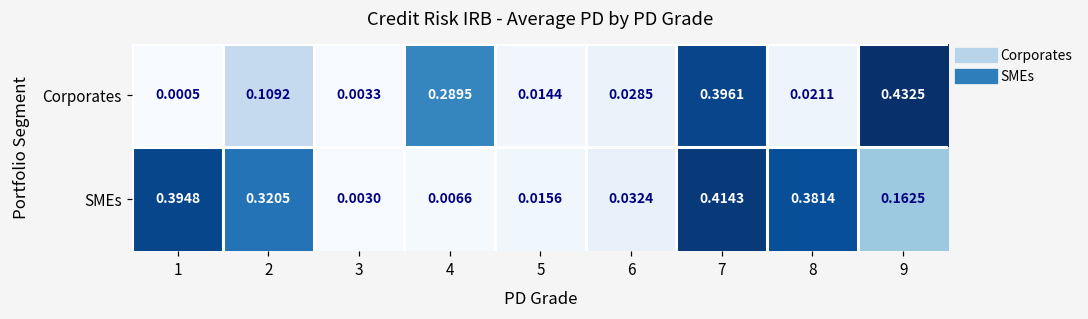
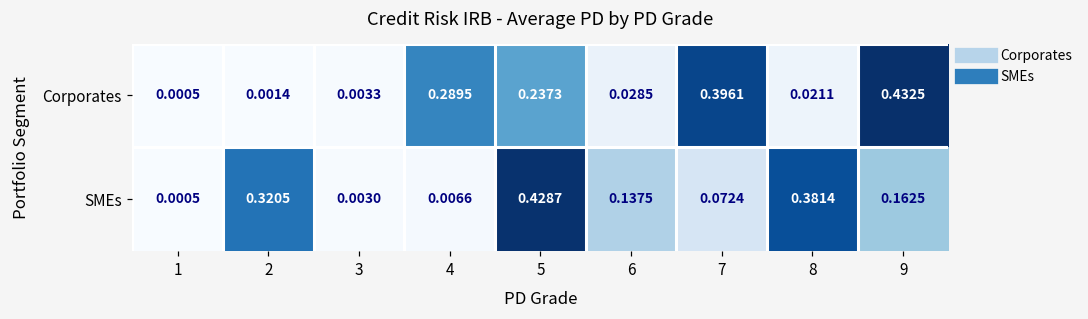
  {
    "Corporates": {
      "1": 0.0005,
-     "2": 0.1092,
+     "2": 0.0014,
      "3": 0.0033,
      "4": 0.2895,
-     "5": 0.0144,
+     "5": 0.2373,
      "6": 0.0285,
      "7": 0.3961,
      "8": 0.0211,
      "9": 0.4325
    },
    "SMEs": {
-     "1": 0.3948,
+     "1": 0.0005,
      "2": 0.3205,
      "3": 0.0030,
      "4": 0.0066,
-     "5": 0.0156,
-     "6": 0.0324,
-     "7": 0.4143,
+     "5": 0.4287,
+     "6": 0.1375,
+     "7": 0.0724,
      "8": 0.3814,
      "9": 0.1625
    }
  }
